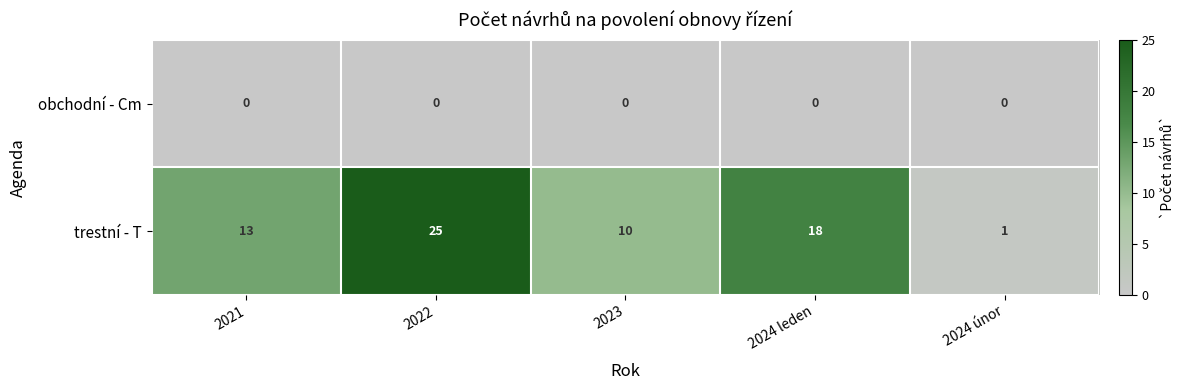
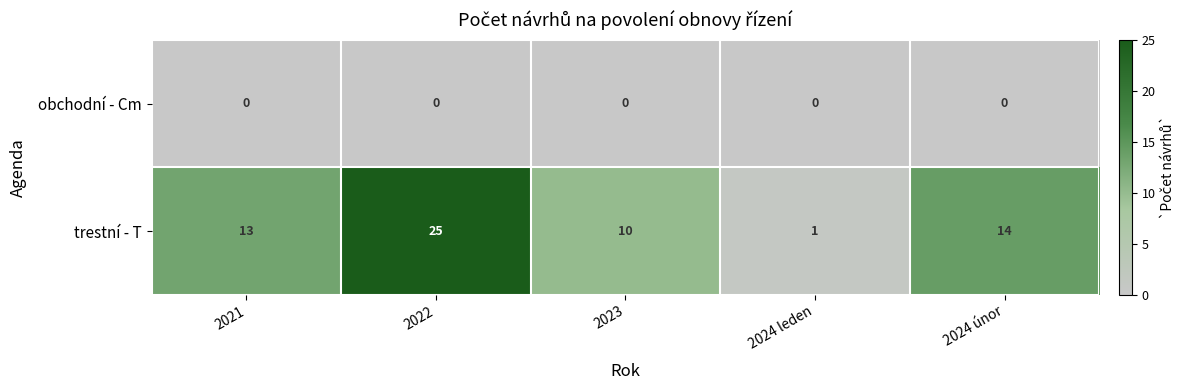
  {
    "obchodní - Cm": {
      "2021": 0,
      "2022": 0,
      "2023": 0,
      "2024 leden": 0,
      "2024 únor": 0
    },
    "trestní - T": {
      "2021": 13,
      "2022": 25,
      "2023": 10,
-     "2024 leden": 18,
-     "2024 únor": 1
+     "2024 leden": 1,
+     "2024 únor": 14
    }
  }
